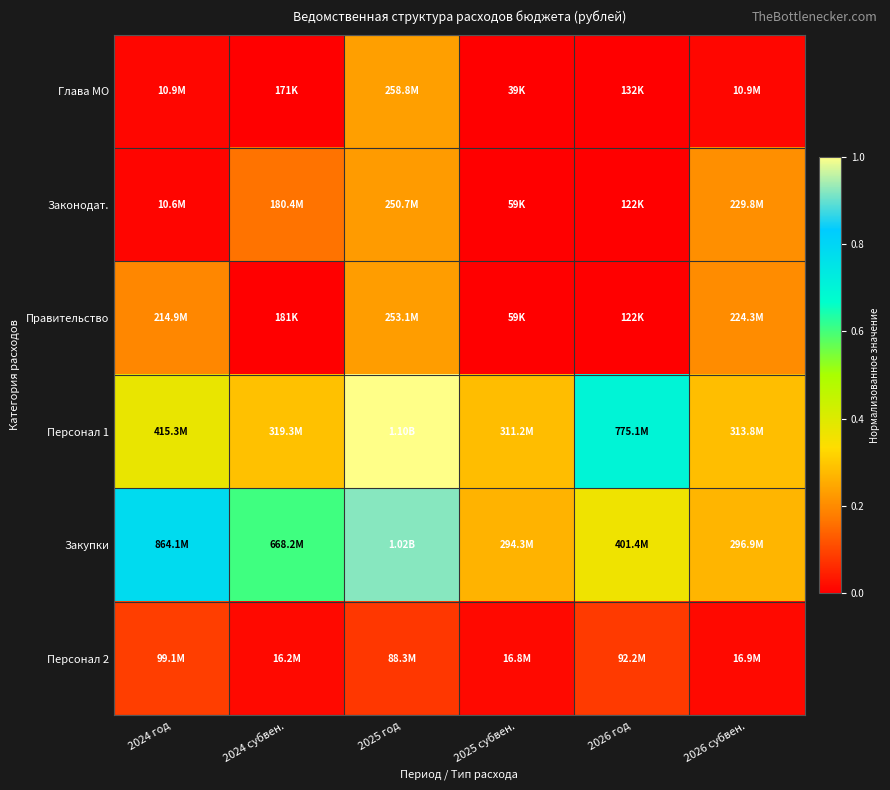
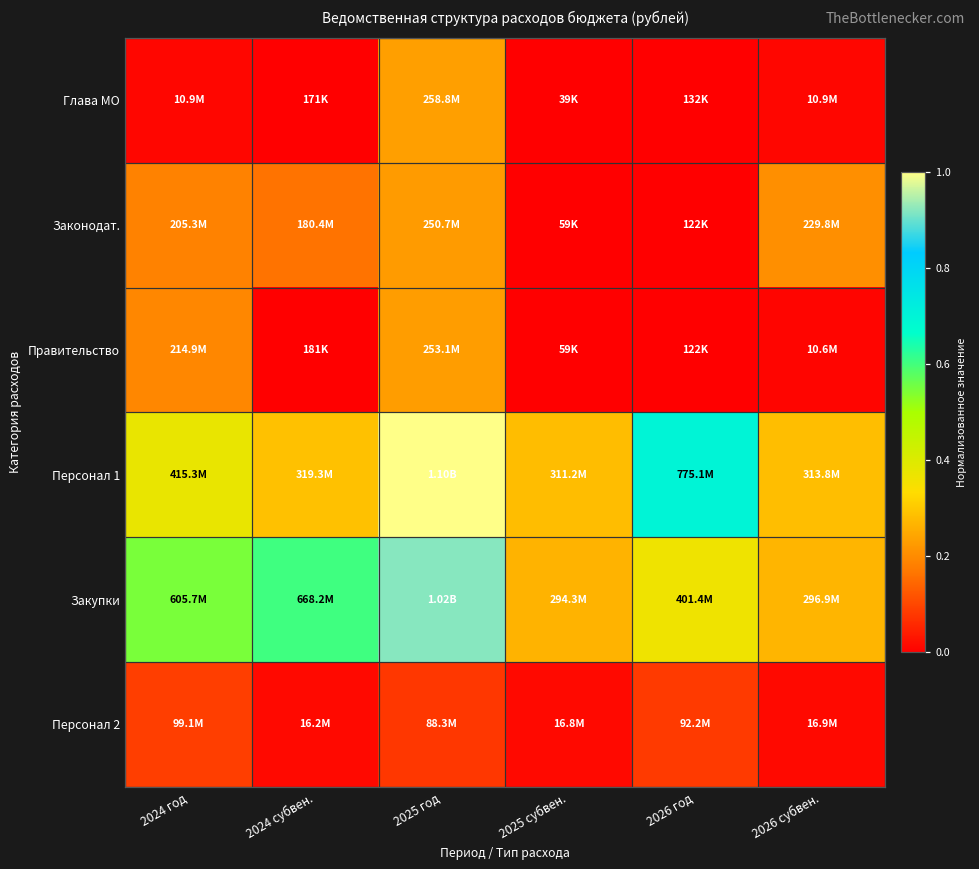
  {
    "Глава МО": {
      "2024 год": "10.9M",
      "2024 субвен.": "171K",
      "2025 год": "258.8M",
      "2025 субвен.": "39K",
      "2026 год": "132K",
      "2026 субвен.": "10.9M"
    },
    "Законодат.": {
-     "2024 год": "10.6M",
+     "2024 год": "205.3M",
      "2024 субвен.": "180.4M",
      "2025 год": "250.7M",
      "2025 субвен.": "59K",
      "2026 год": "122K",
      "2026 субвен.": "229.8M"
    },
    "Правительство": {
      "2024 год": "214.9M",
      "2024 субвен.": "181K",
      "2025 год": "253.1M",
      "2025 субвен.": "59K",
      "2026 год": "122K",
-     "2026 субвен.": "224.3M"
+     "2026 субвен.": "10.6M"
    },
    "Персонал 1": {
      "2024 год": "415.3M",
      "2024 субвен.": "319.3M",
      "2025 год": "1.10B",
      "2025 субвен.": "311.2M",
      "2026 год": "775.1M",
      "2026 субвен.": "313.8M"
    },
    "Закупки": {
-     "2024 год": "864.1M",
+     "2024 год": "605.7M",
      "2024 субвен.": "668.2M",
      "2025 год": "1.02B",
      "2025 субвен.": "294.3M",
      "2026 год": "401.4M",
      "2026 субвен.": "296.9M"
    },
    "Персонал 2": {
      "2024 год": "99.1M",
      "2024 субвен.": "16.2M",
      "2025 год": "88.3M",
      "2025 субвен.": "16.8M",
      "2026 год": "92.2M",
      "2026 субвен.": "16.9M"
    }
  }
